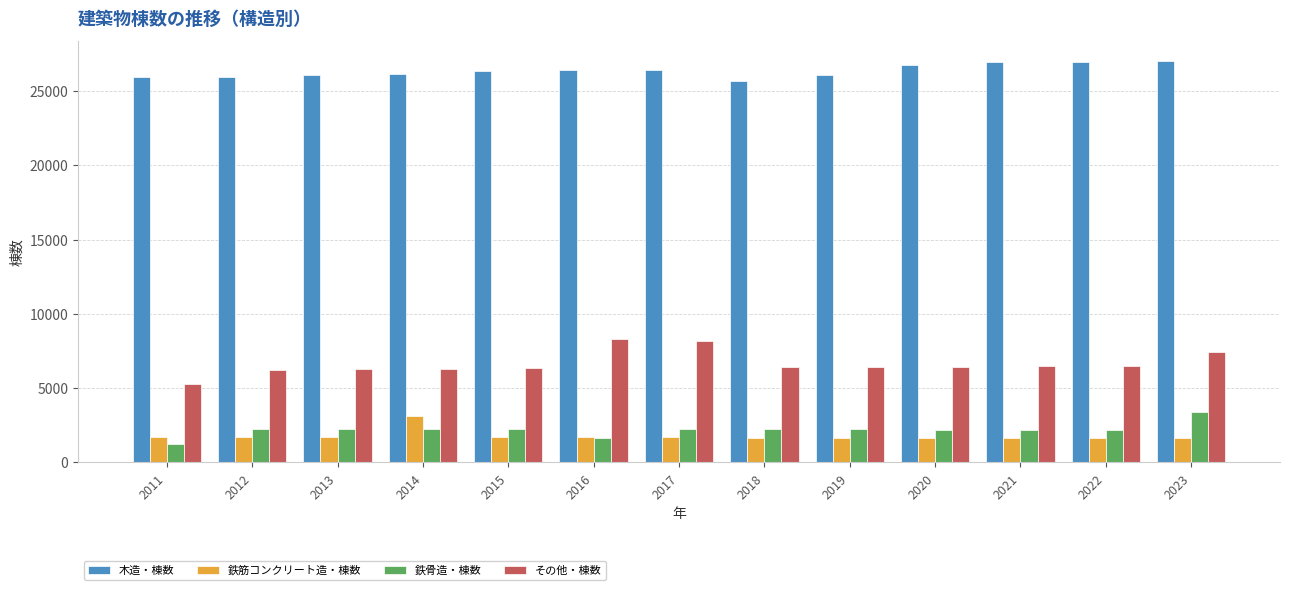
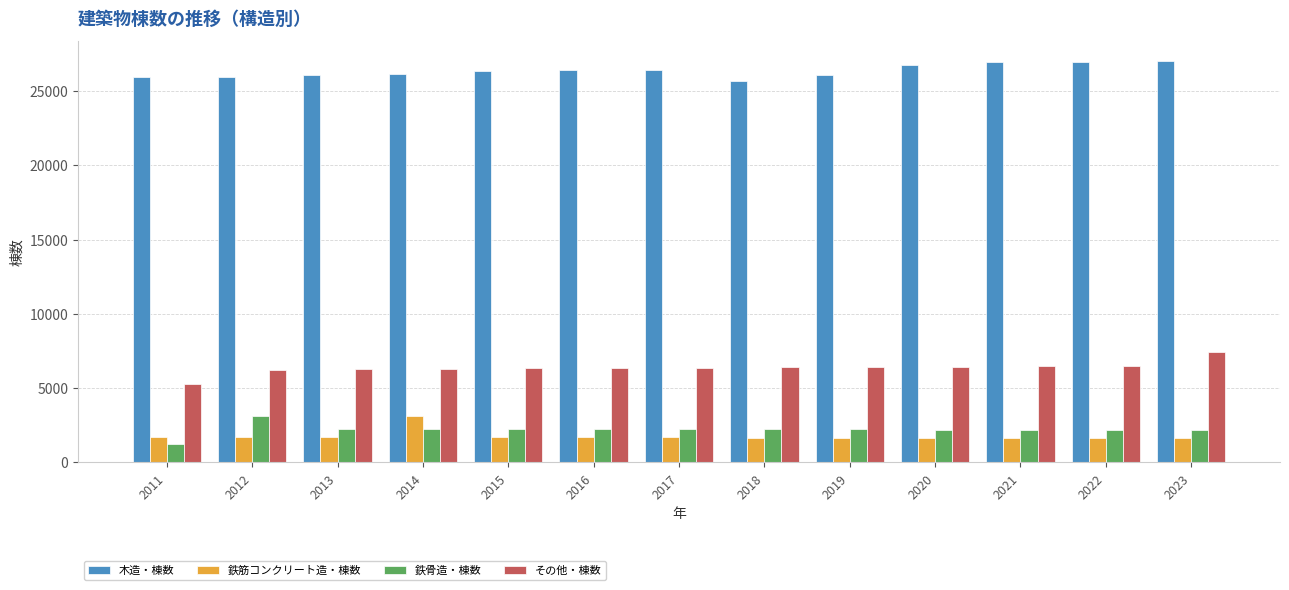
  {
    "木造・棟数": {
      "2011": 25900,
      "2012": 26000,
      "2013": 26100,
      "2014": 26200,
      "2015": 26300,
      "2016": 26400,
      "2017": 26400,
      "2018": 25700,
      "2019": 26100,
      "2020": 26800,
      "2021": 26900,
      "2022": 26900,
      "2023": 27000
    },
    "鉄筋コンクリート造・棟数": {
      "2011": 1700,
      "2012": 1700,
      "2013": 1700,
      "2014": 3100,
      "2015": 1700,
      "2016": 1700,
      "2017": 1700,
      "2018": 1700,
      "2019": 1700,
      "2020": 1700,
      "2021": 1700,
      "2022": 1700,
      "2023": 1700
    },
    "鉄骨造・棟数": {
      "2011": 1300,
-     "2012": 2200,
+     "2012": 3200,
      "2013": 2200,
      "2014": 2200,
      "2015": 2200,
-     "2016": 1600,
+     "2016": 2300,
      "2017": 2200,
      "2018": 2200,
      "2019": 2200,
      "2020": 2200,
      "2021": 2200,
      "2022": 2200,
-     "2023": 3400
+     "2023": 2200
    },
    "その他・棟数": {
      "2011": 5300,
      "2012": 6200,
      "2013": 6300,
      "2014": 6300,
      "2015": 6300,
-     "2016": 8300,
-     "2017": 8200,
+     "2016": 6400,
+     "2017": 6400,
      "2018": 6400,
      "2019": 6400,
      "2020": 6500,
      "2021": 6500,
      "2022": 6500,
      "2023": 7500
    }
  }
